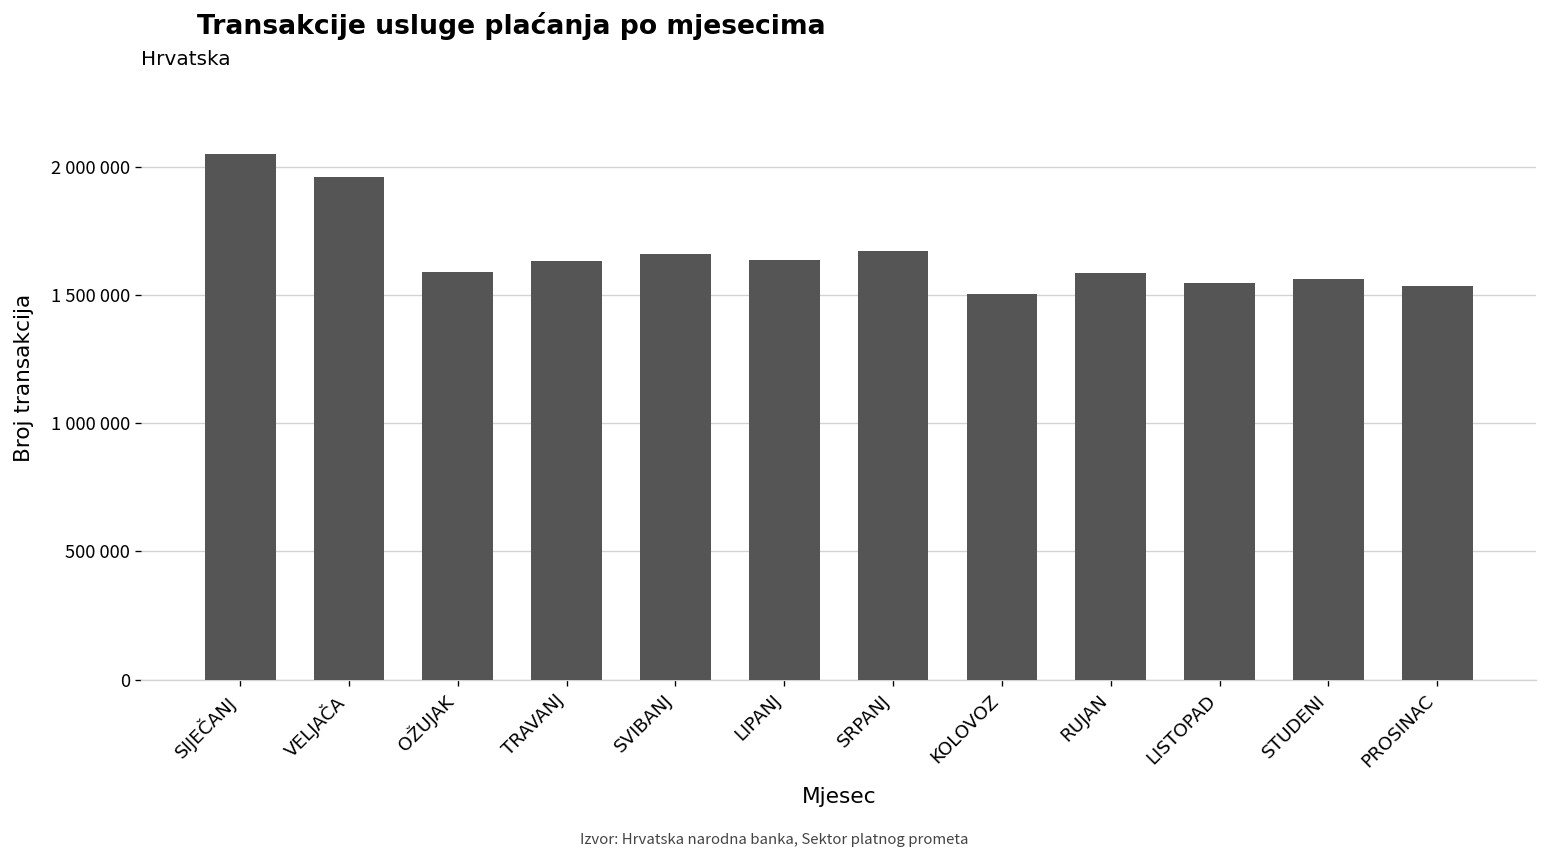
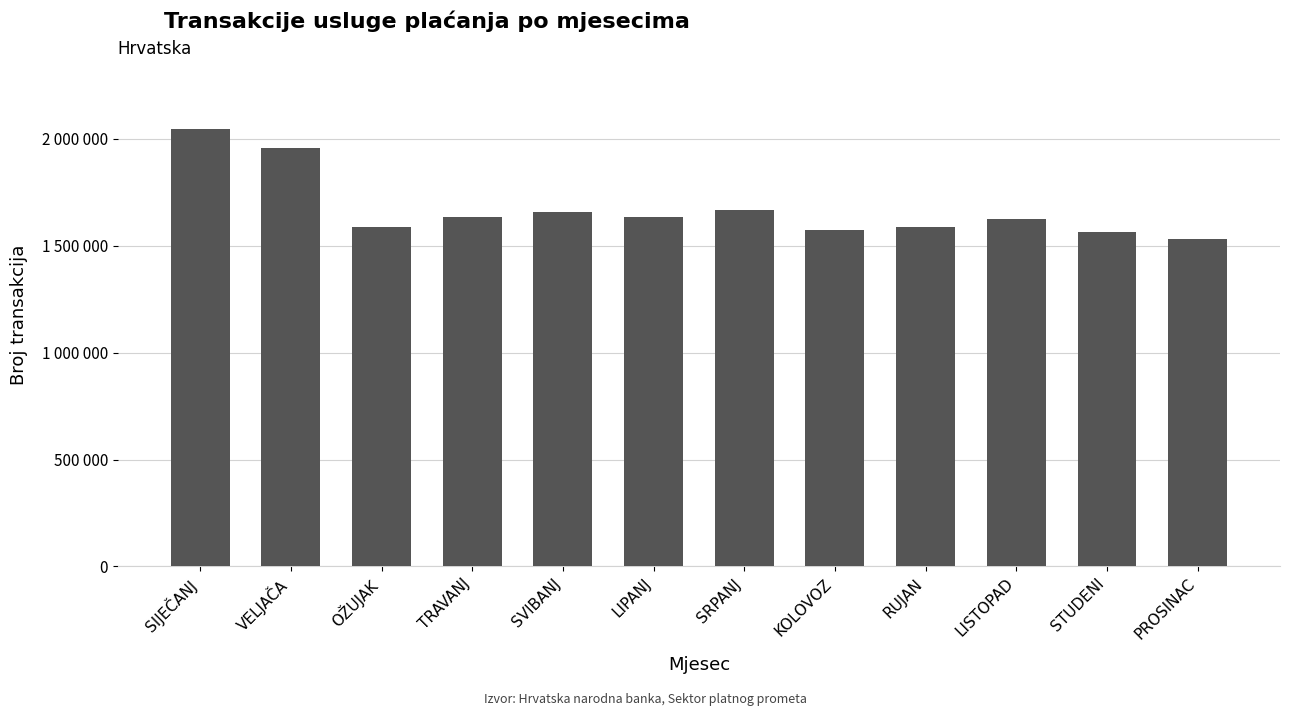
  {
    "SIJEČANJ": 2050000,
    "VELJAČA": 1960000,
    "OŽUJAK": 1590000,
    "TRAVANJ": 1630000,
    "SVIBANJ": 1660000,
    "LIPANJ": 1640000,
    "SRPANJ": 1670000,
-   "KOLOVOZ": 1500000,
+   "KOLOVOZ": 1580000,
    "RUJAN": 1590000,
-   "LISTOPAD": 1550000,
+   "LISTOPAD": 1630000,
    "STUDENI": 1560000,
    "PROSINAC": 1530000
  }
